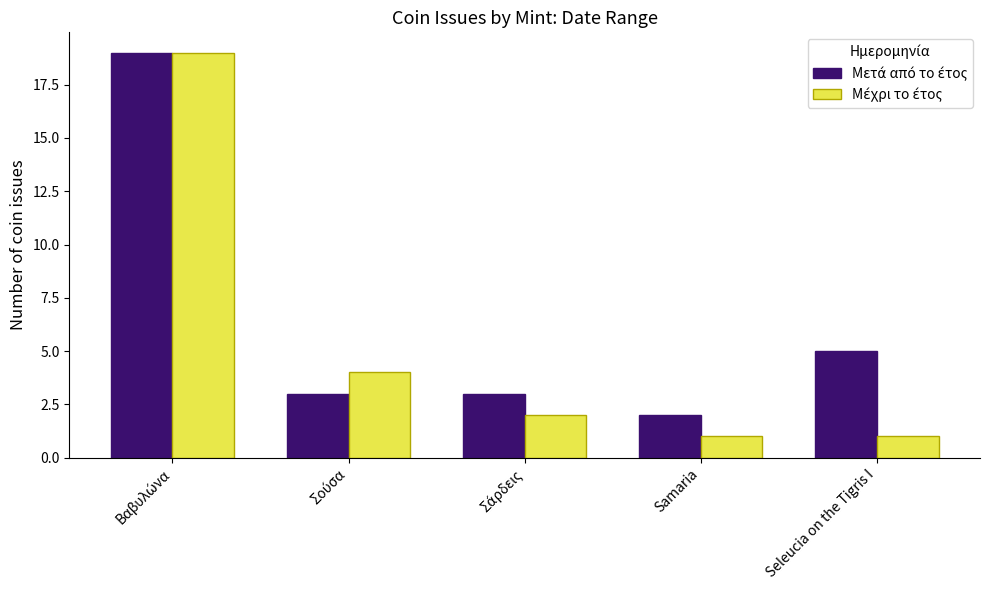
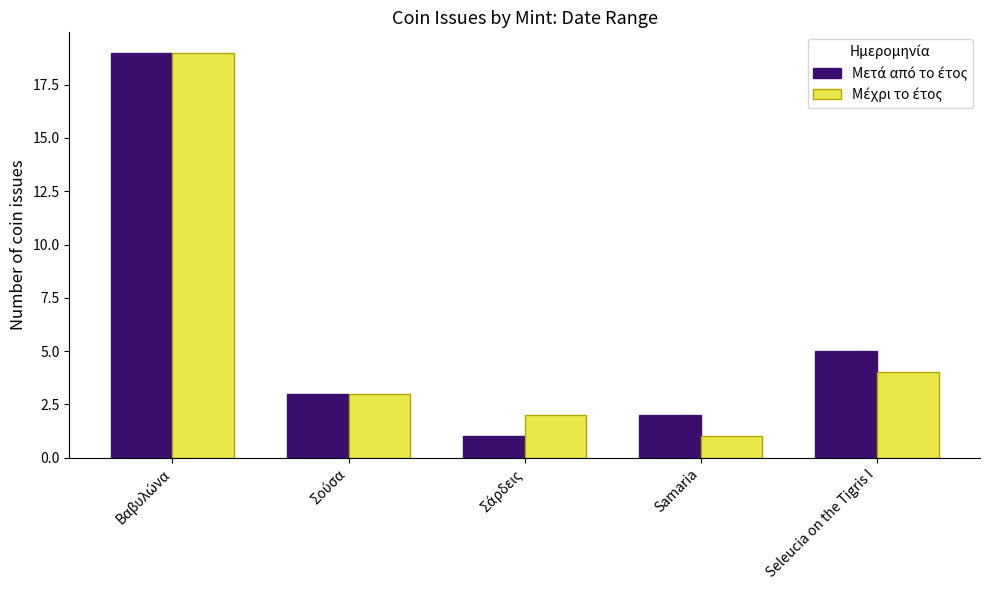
  {
    "Μετά από το έτος": {
      "Βαβυλώνα": 19,
      "Σούσα": 3,
-     "Σάρδεις": 3,
+     "Σάρδεις": 1,
      "Samaria": 2,
      "Seleucia on the Tigris I": 5
    },
    "Μέχρι το έτος": {
      "Βαβυλώνα": 19,
-     "Σούσα": 4,
+     "Σούσα": 3,
      "Σάρδεις": 2,
      "Samaria": 1,
-     "Seleucia on the Tigris I": 1
+     "Seleucia on the Tigris I": 4
    }
  }
